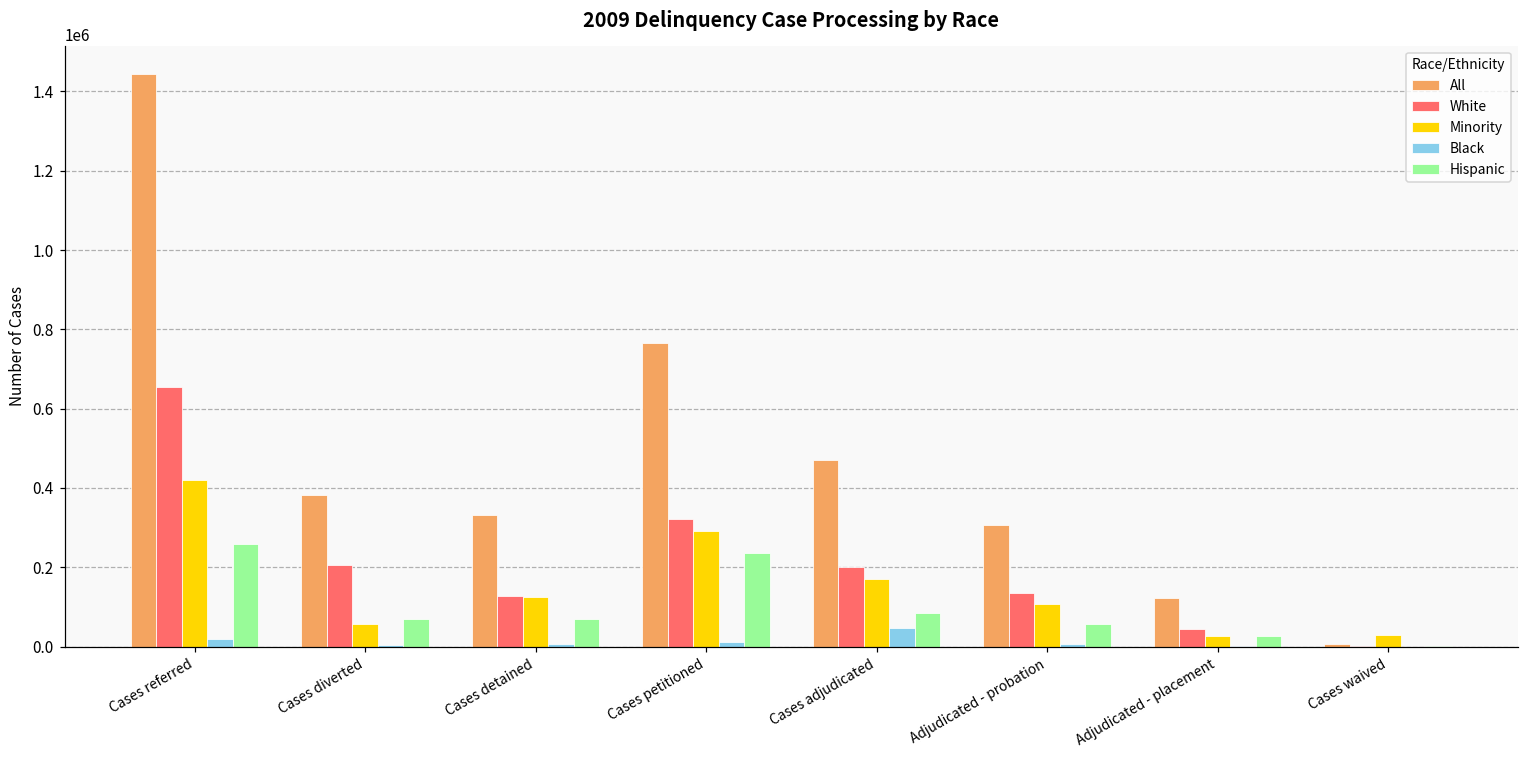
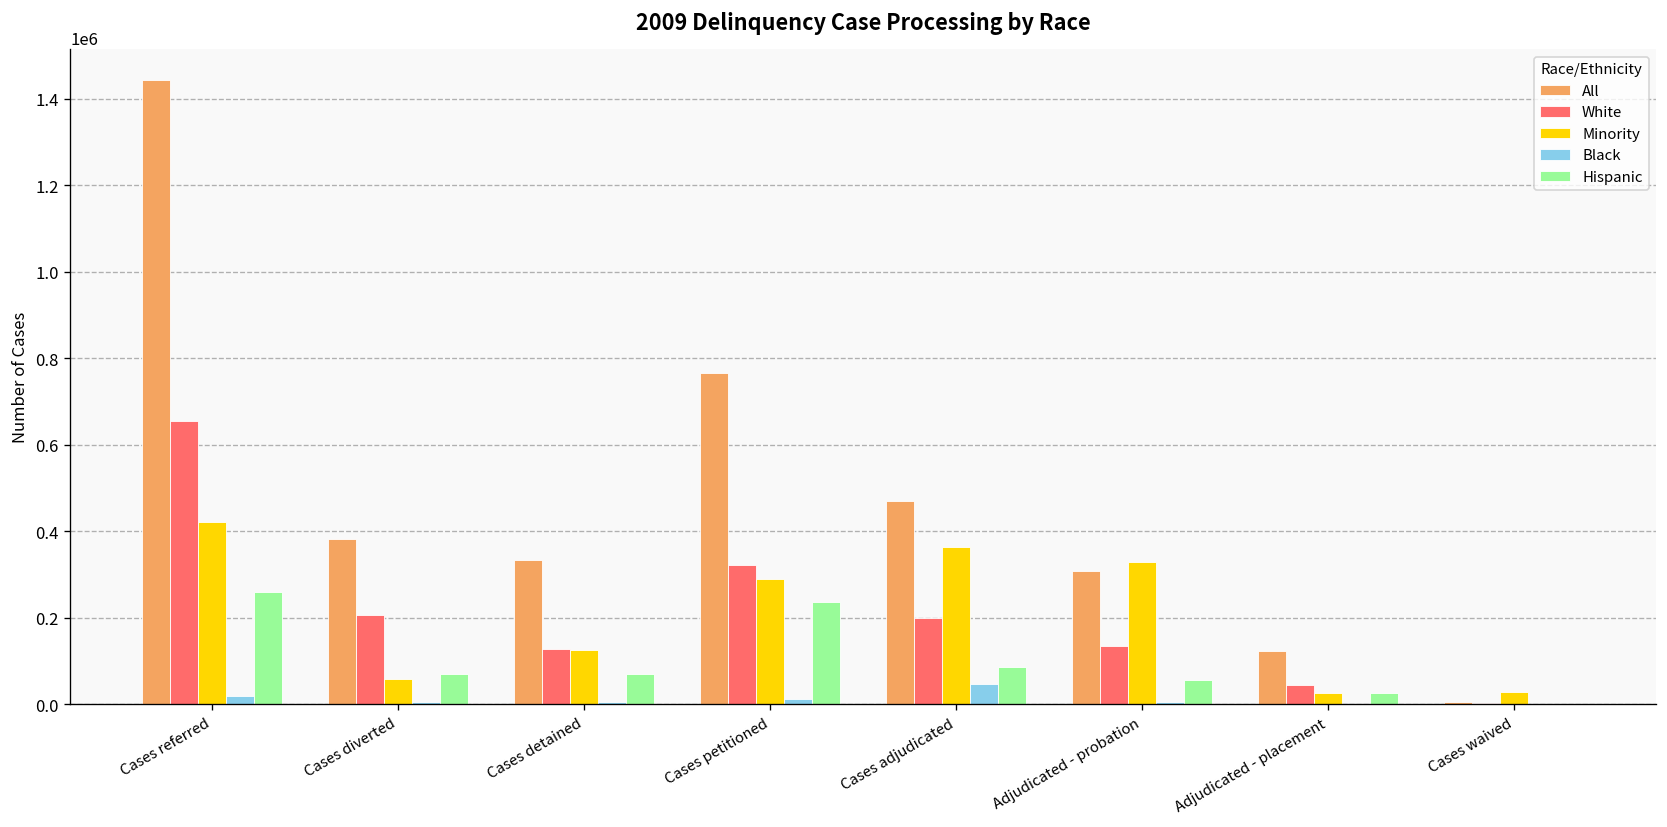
  {
    "Minority": {
      "Cases referred": 420000,
      "Cases diverted": 60000,
      "Cases detained": 130000,
      "Cases petitioned": 290000,
-     "Cases adjudicated": 170000,
-     "Adjudicated - probation": 110000,
+     "Cases adjudicated": 360000,
+     "Adjudicated - probation": 330000,
      "Adjudicated - placement": 30000,
      "Cases waived": 30000
    },
    "Black": {
      "Cases referred": 20000,
      "Cases petitioned": 10000,
      "Cases adjudicated": 50000
    },
    "Hispanic": {
      "Cases referred": 260000,
      "Cases diverted": 70000,
      "Cases detained": 70000,
      "Cases petitioned": 240000,
      "Cases adjudicated": 90000,
      "Adjudicated - probation": 60000,
      "Adjudicated - placement": 30000
    }
  }
